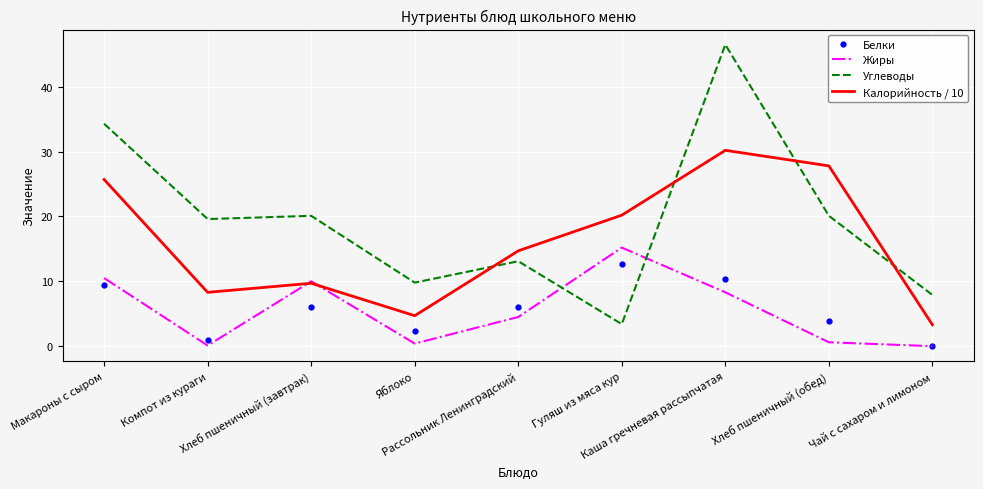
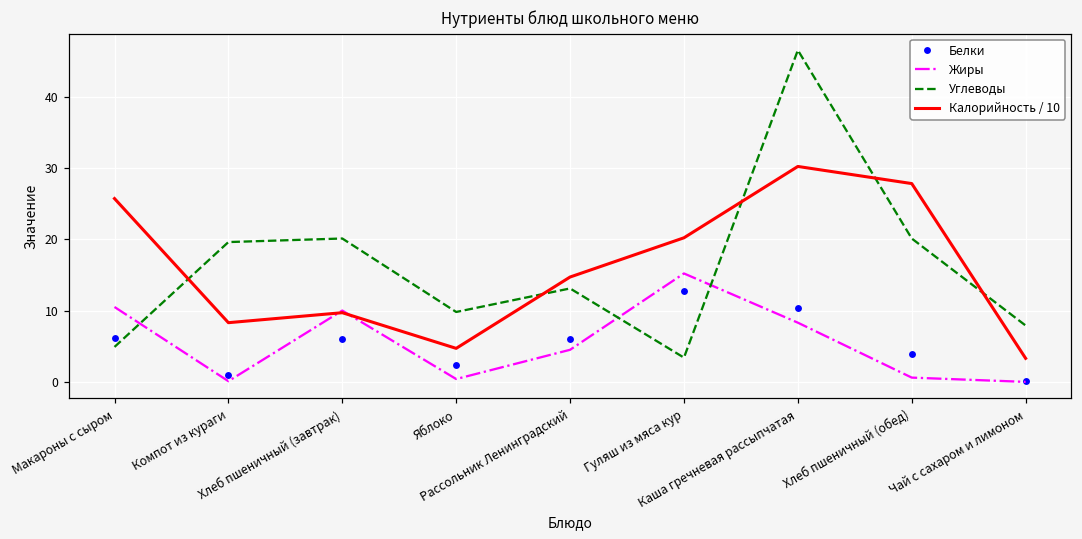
  {
    "Белки": {
-     "Макароны с сыром": 10,
+     "Макароны с сыром": 6,
      "Компот из кураги": 1,
      "Хлеб пшеничный (завтрак)": 6,
      "Яблоко": 2,
      "Рассольник Ленинградский": 6,
      "Гуляш из мяса кур": 13,
      "Каша гречневая рассыпчатая": 10,
      "Хлеб пшеничный (обед)": 4
    },
    "Жиры": {
      "Макароны с сыром": 11,
      "Компот из кураги": 0,
      "Яблоко": 0,
      "Рассольник Ленинградский": 5,
      "Гуляш из мяса кур": 15,
      "Каша гречневая рассыпчатая": 8,
      "Хлеб пшеничный (обед)": 1
    },
    "Углеводы": {
-     "Макароны с сыром": 34,
+     "Макароны с сыром": 5,
      "Компот из кураги": 20,
      "Хлеб пшеничный (завтрак)": 20,
      "Яблоко": 10,
      "Рассольник Ленинградский": 13,
      "Гуляш из мяса кур": 3,
      "Каша гречневая рассыпчатая": 47,
      "Хлеб пшеничный (обед)": 20,
      "Чай с сахаром и лимоном": 8
    },
    "Калорийность / 10": {
      "Макароны с сыром": 26,
      "Компот из кураги": 8,
      "Яблоко": 5,
      "Рассольник Ленинградский": 15,
      "Гуляш из мяса кур": 20,
      "Каша гречневая рассыпчатая": 30,
      "Хлеб пшеничный (обед)": 28,
      "Чай с сахаром и лимоном": 3
    }
  }
